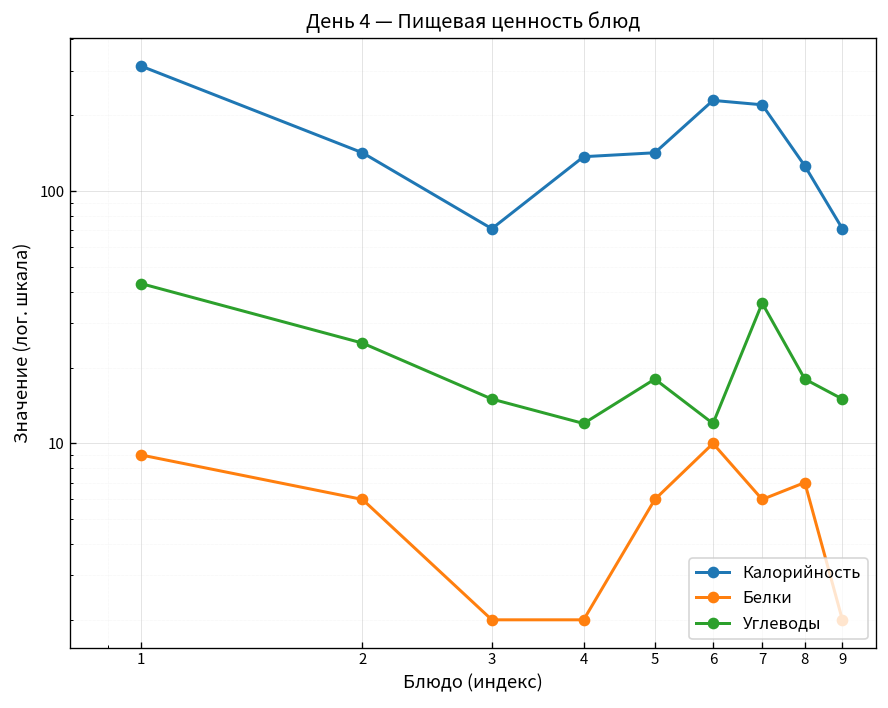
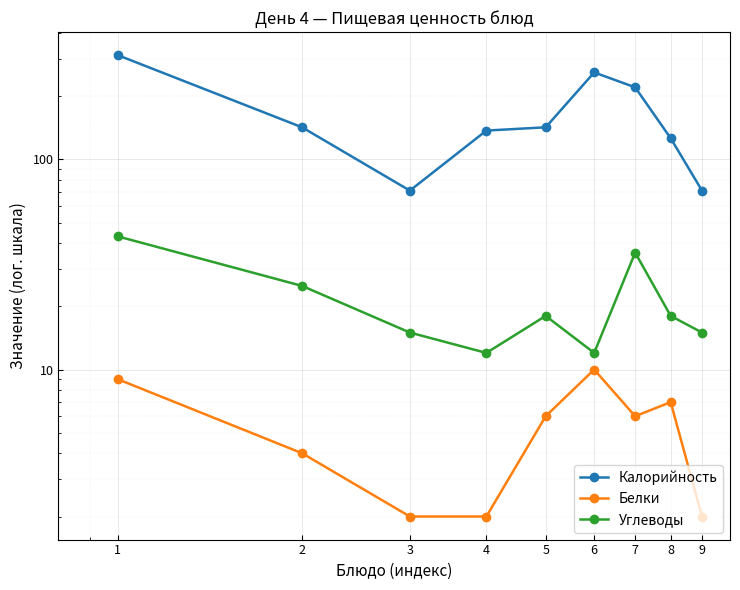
  {
    "Калорийность": {
      "1": 310,
      "2": 140,
      "3": 71,
      "4": 140,
      "5": 140,
-     "6": 230,
+     "6": 260,
      "7": 220,
      "8": 130,
      "9": 71
    },
    "Белки": {
      "1": 9,
-     "2": 6,
+     "2": 4,
      "3": 2,
      "4": 2,
      "5": 6,
      "6": 10,
      "7": 6,
      "8": 7
    },
    "Углеводы": {
      "1": 43,
      "2": 25,
      "3": 15,
      "4": 12,
      "5": 18,
      "6": 12,
      "7": 36,
      "8": 18,
      "9": 15
    }
  }
